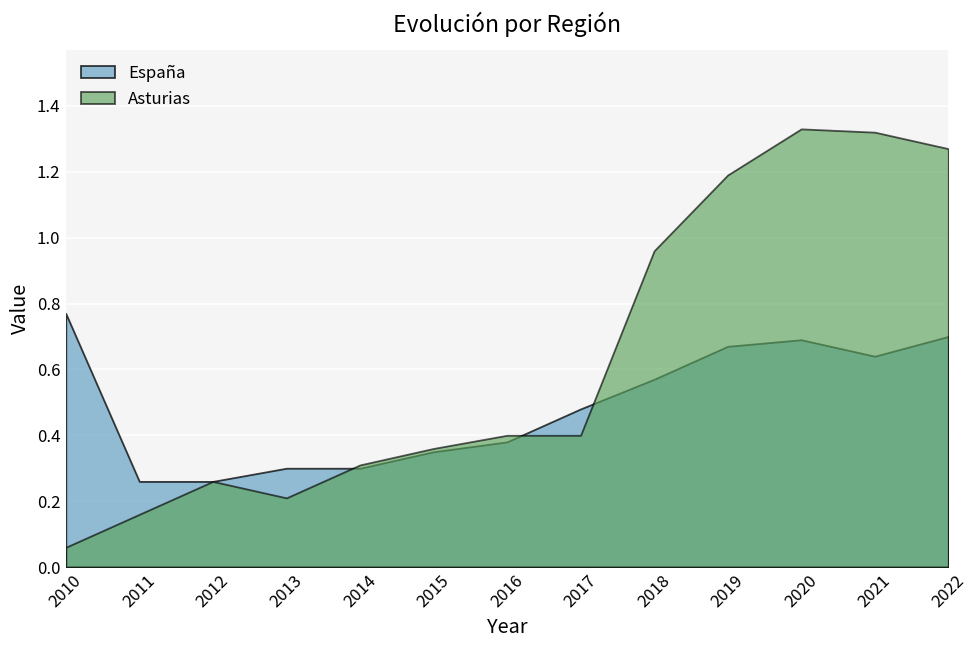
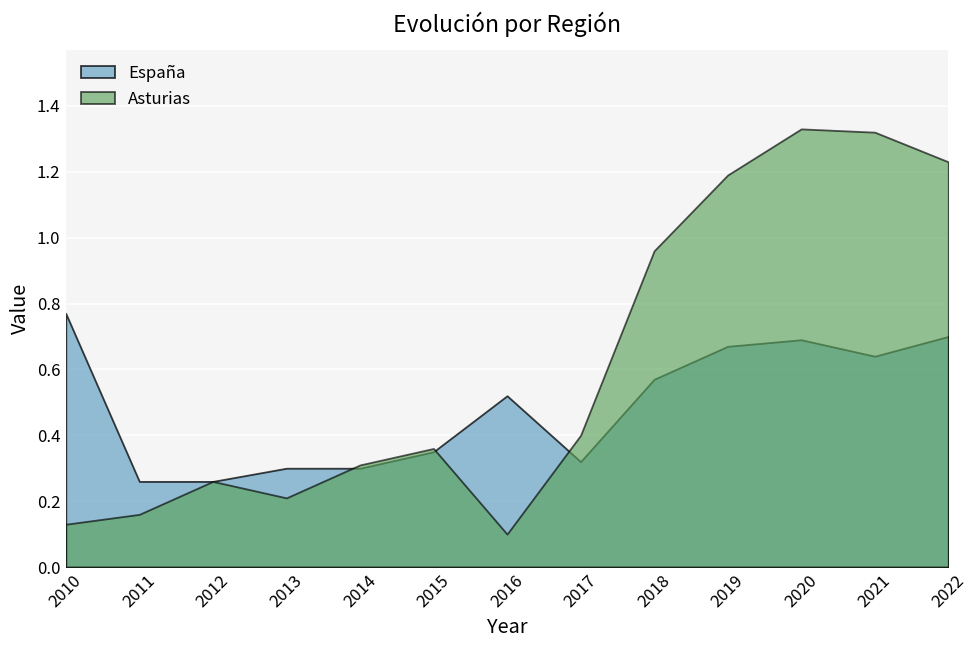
  {
    "España": {
      "2010": 0.77,
      "2011": 0.26,
      "2013": 0.30,
      "2014": 0.30,
      "2015": 0.35,
-     "2016": 0.38,
-     "2017": 0.48,
+     "2016": 0.52,
+     "2017": 0.32,
      "2018": 0.57,
      "2019": 0.67,
      "2020": 0.69,
      "2021": 0.64,
      "2022": 0.70
    },
    "Asturias": {
-     "2010": 0.06,
+     "2010": 0.13,
      "2011": 0.16,
      "2013": 0.21,
      "2014": 0.31,
      "2015": 0.36,
-     "2016": 0.4,
+     "2016": 0.1,
      "2017": 0.40,
      "2018": 0.96,
      "2019": 1.19,
      "2020": 1.33,
      "2021": 1.32,
-     "2022": 1.27
+     "2022": 1.23
    }
  }
